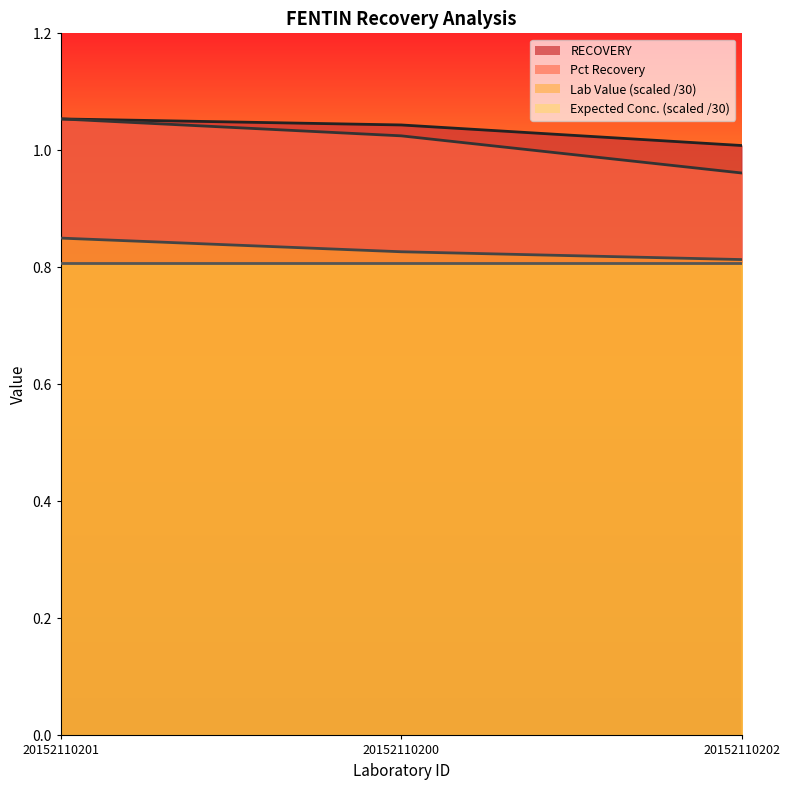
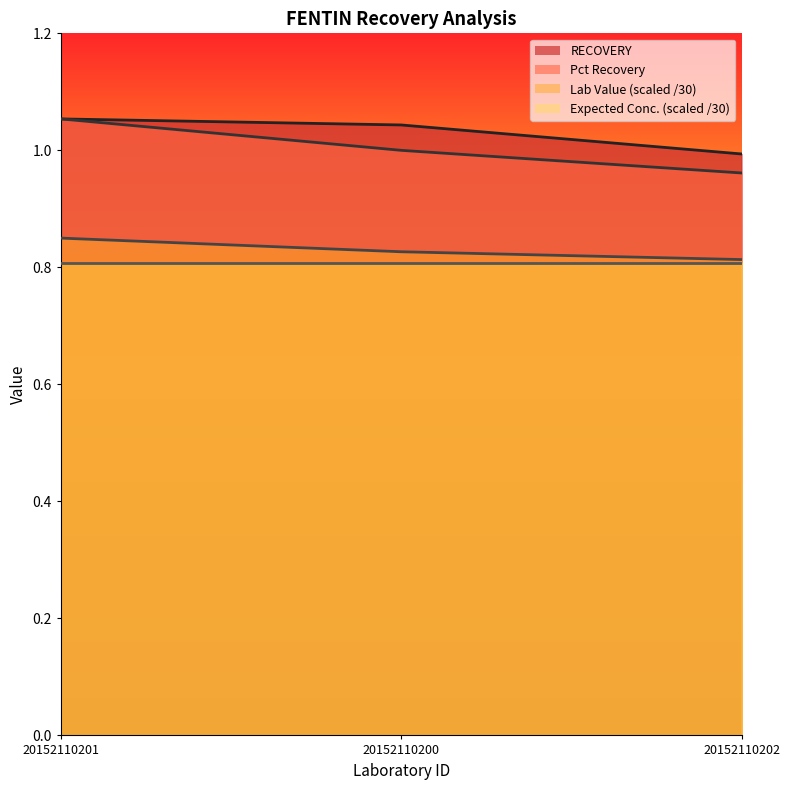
  {
    "RECOVERY": {
      "20152110200": 1.04,
-     "20152110202": 1.01
+     "20152110202": 0.99
    },
    "Pct Recovery": {
-     "20152110200": 1.02,
+     "20152110200": 1.00,
      "20152110202": 0.96
    }
  }
